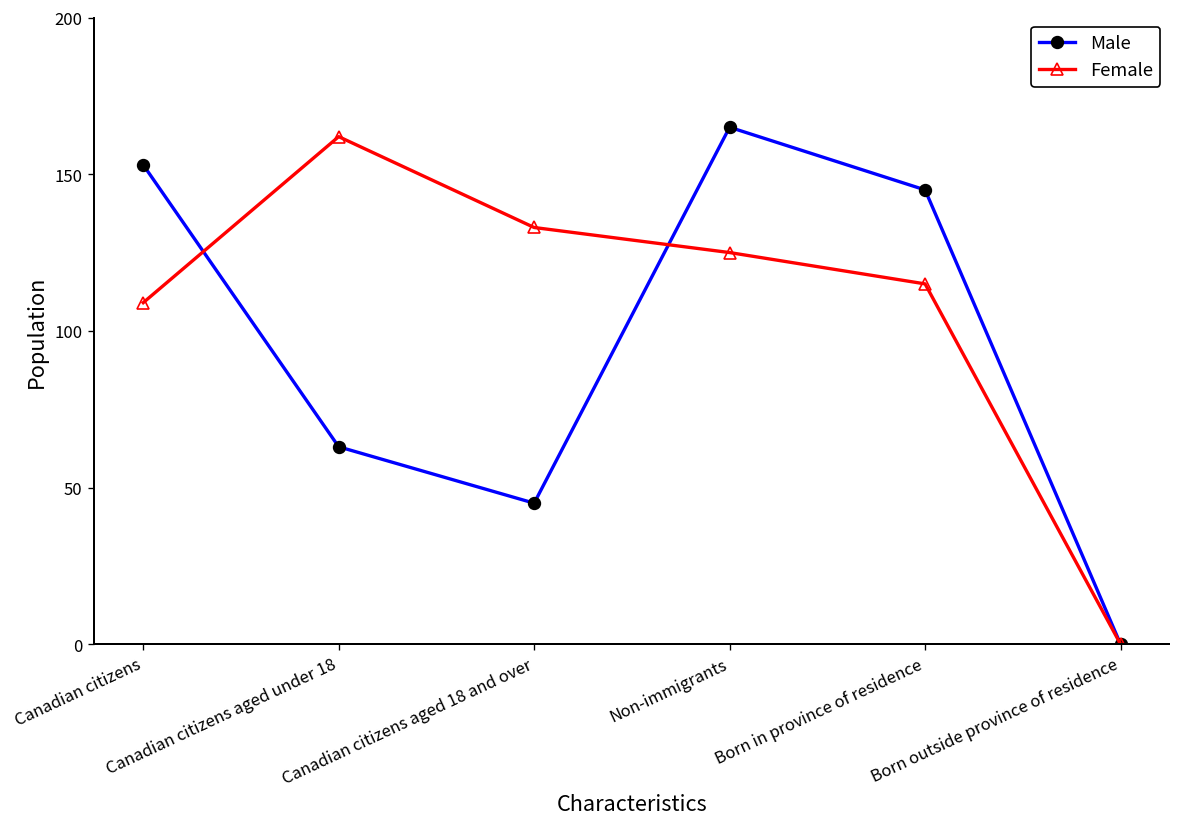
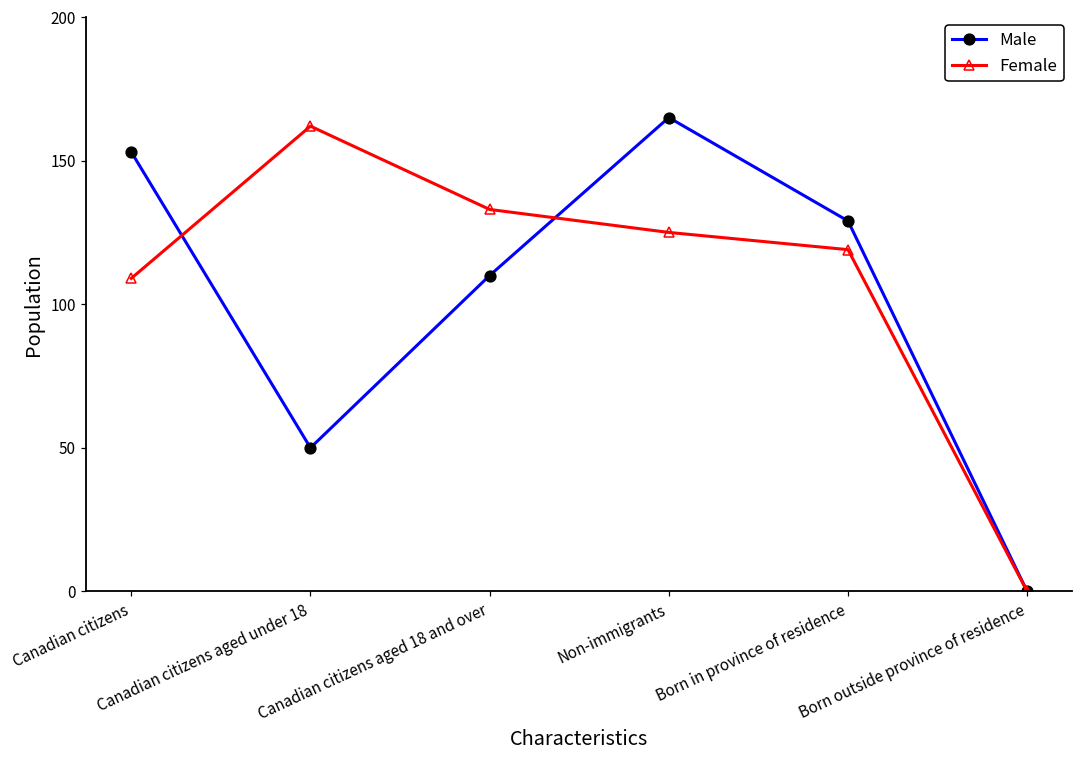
  {
    "Male": {
      "Canadian citizens": 153,
-     "Canadian citizens aged under 18": 63,
-     "Canadian citizens aged 18 and over": 45,
+     "Canadian citizens aged under 18": 50,
+     "Canadian citizens aged 18 and over": 110,
      "Non-immigrants": 165,
-     "Born in province of residence": 145
+     "Born in province of residence": 129
    },
    "Female": {
      "Canadian citizens": 109,
      "Canadian citizens aged under 18": 162,
      "Canadian citizens aged 18 and over": 133,
      "Non-immigrants": 125,
-     "Born in province of residence": 115
+     "Born in province of residence": 119
    }
  }
